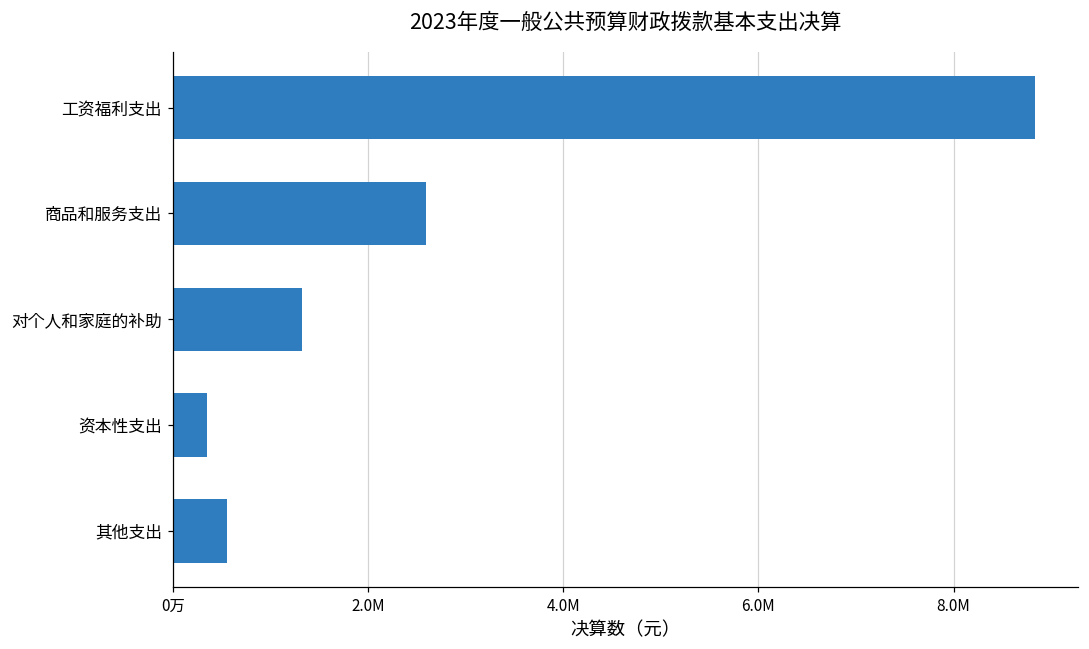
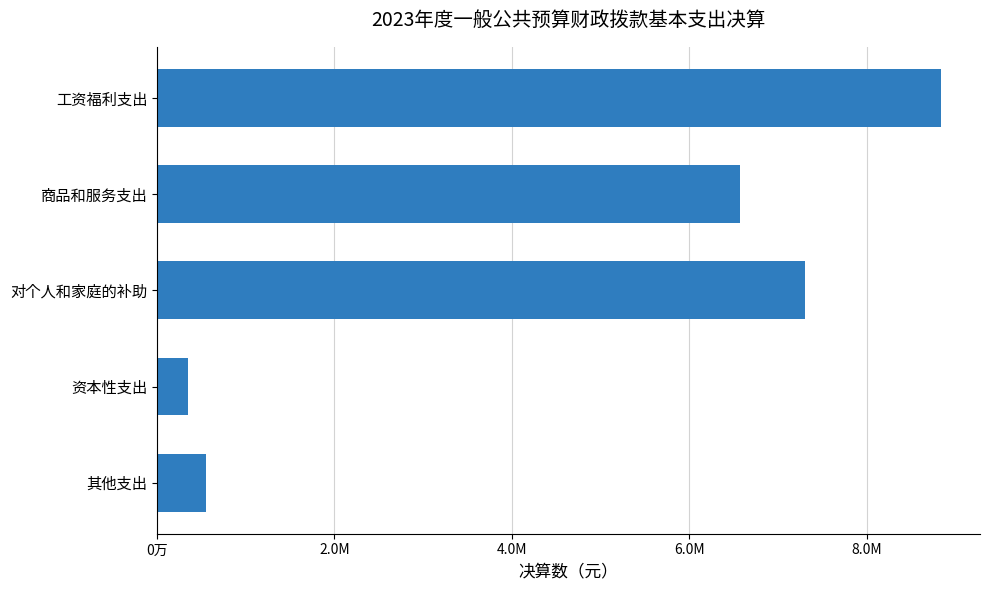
  {
    "工资福利支出": 8800000,
-   "商品和服务支出": 2600000,
-   "对个人和家庭的补助": 1300000,
+   "商品和服务支出": 6600000,
+   "对个人和家庭的补助": 7300000,
    "资本性支出": 400000,
    "其他支出": 600000
  }
